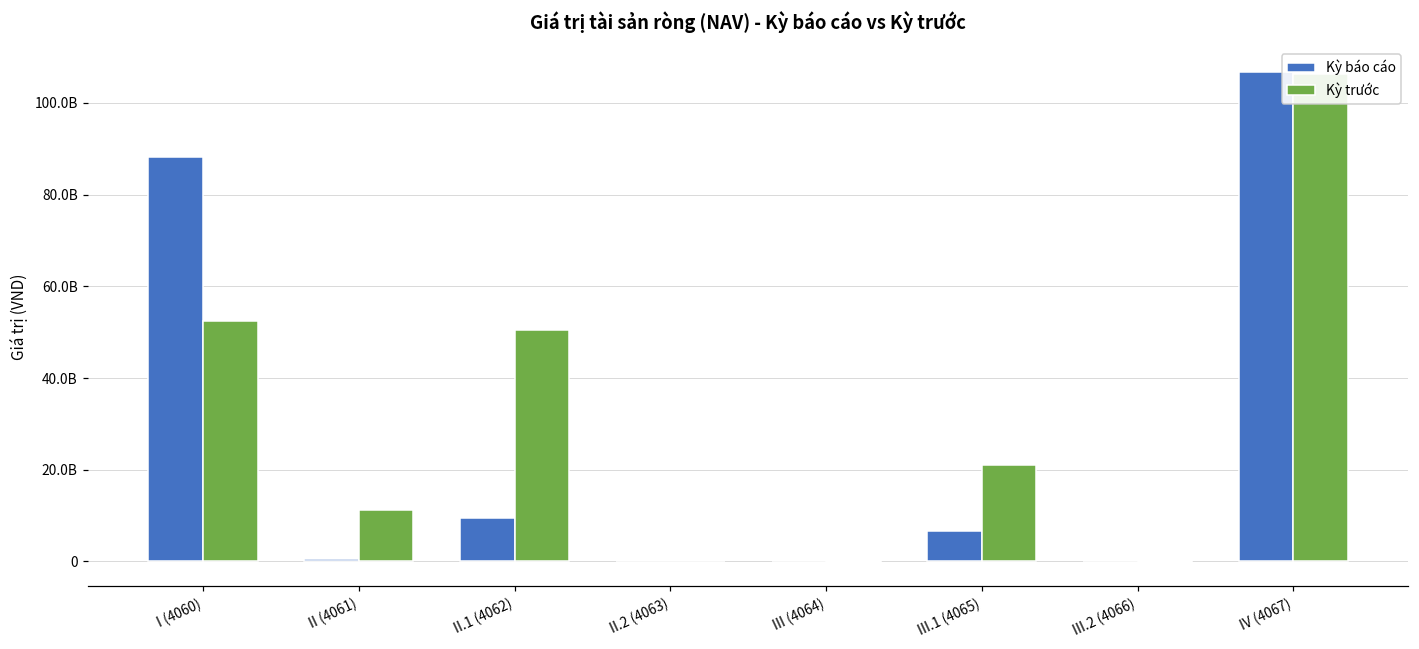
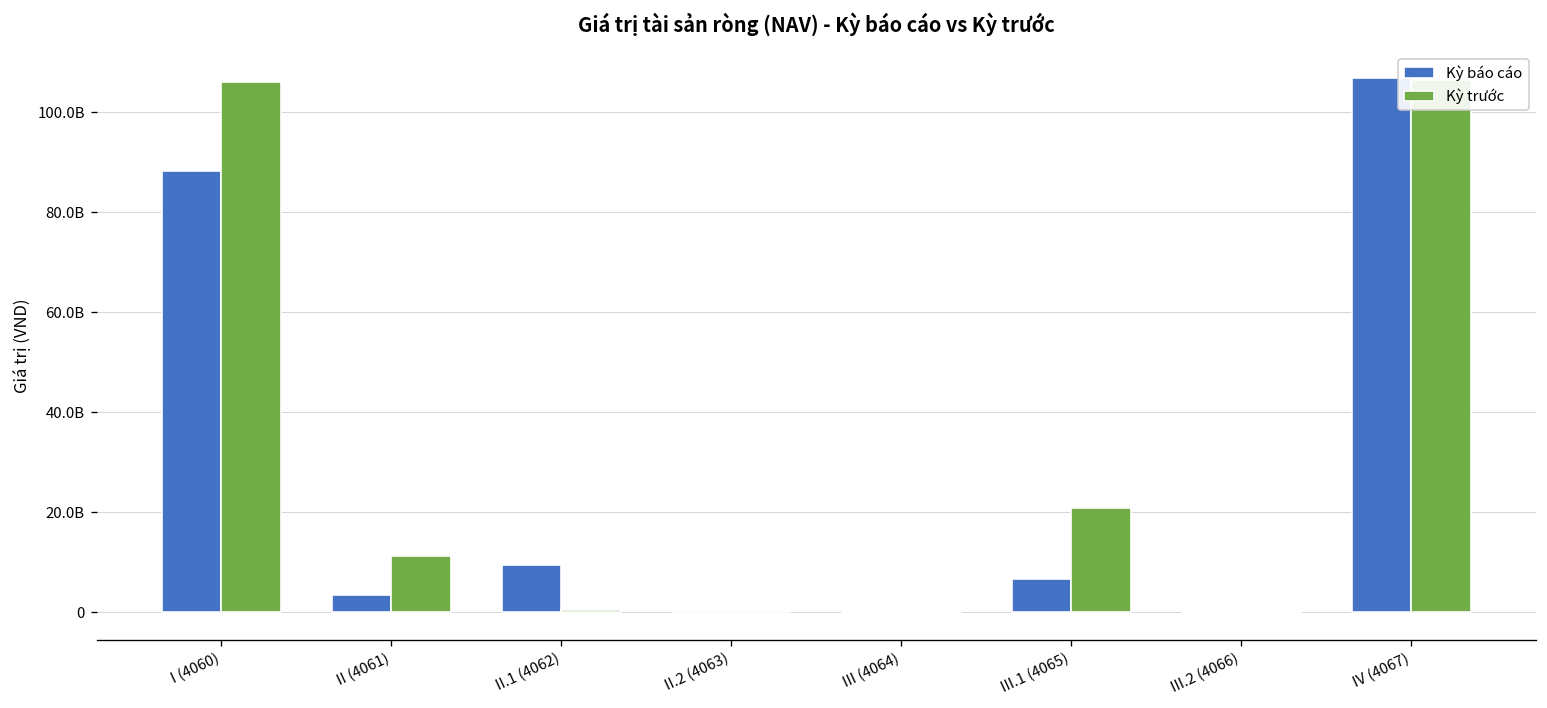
  {
    "Kỳ báo cáo": {
      "I (4060)": 88000000000,
-     "II (4061)": 0,
+     "II (4061)": 3000000000,
      "II.1 (4062)": 10000000000,
      "II.2 (4063)": 0,
      "III.1 (4065)": 7000000000,
      "IV (4067)": 107000000000
    },
    "Kỳ trước": {
-     "I (4060)": 52000000000,
+     "I (4060)": 106000000000,
      "II (4061)": 11000000000,
-     "II.1 (4062)": 51000000000,
+     "II.1 (4062)": 0,
      "II.2 (4063)": 0,
      "III.1 (4065)": 21000000000
    }
  }
